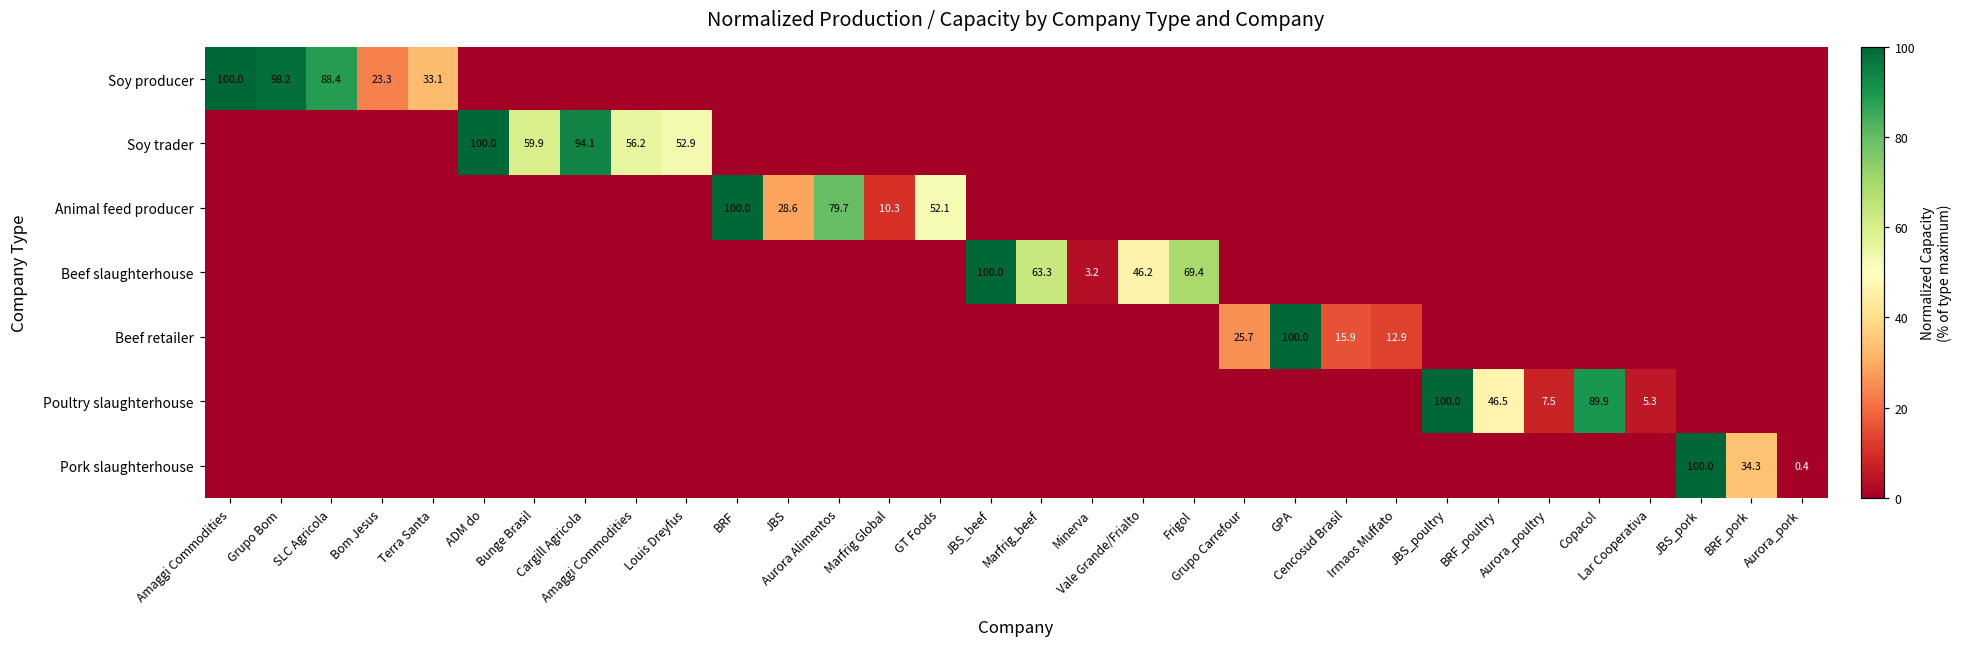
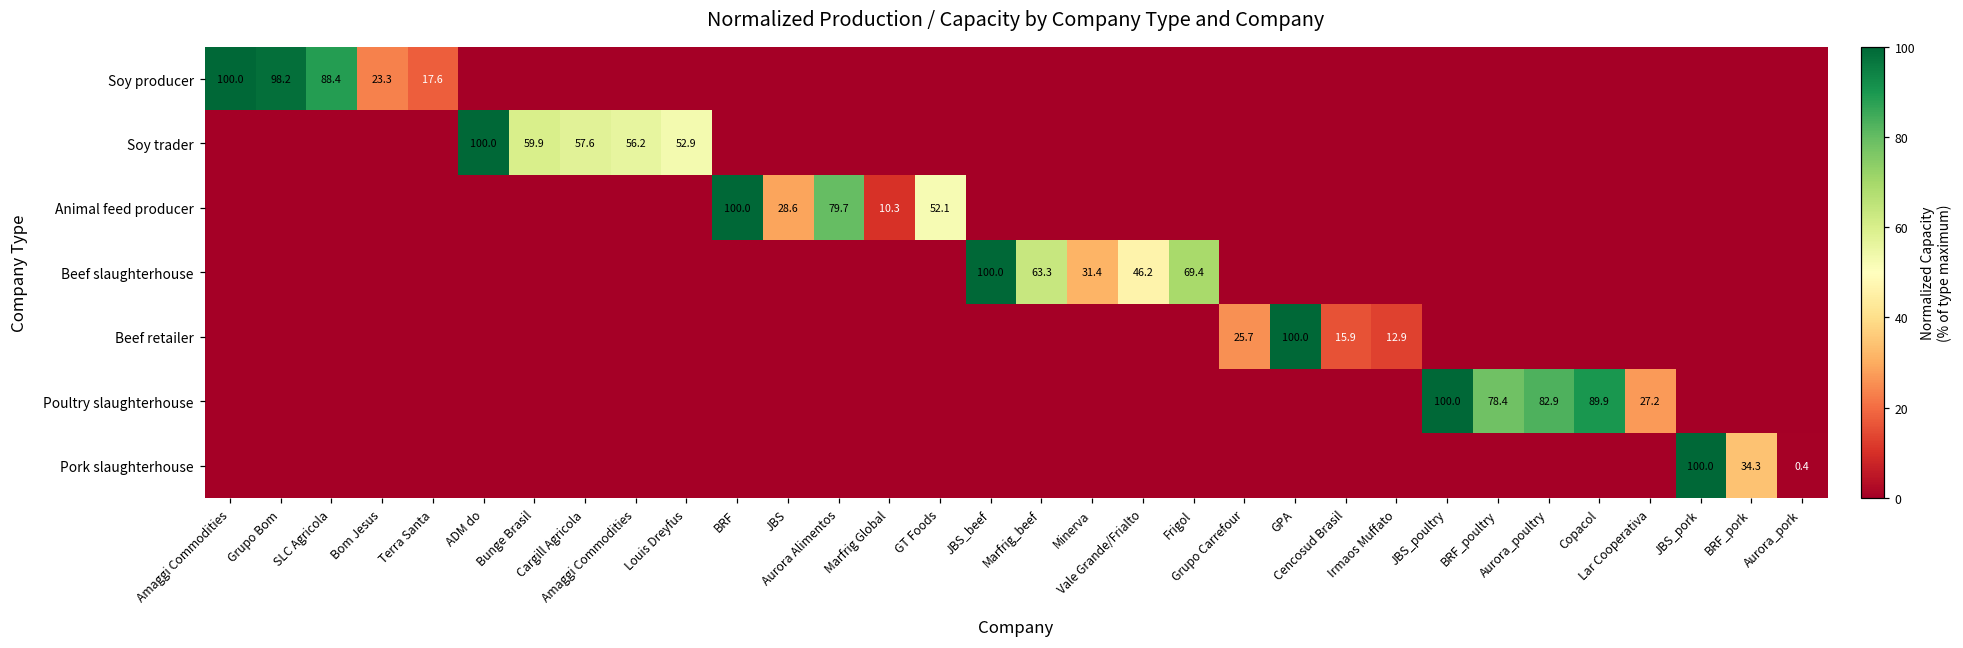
  {
    "Soy producer": {
      "Grupo Bom": 98.2,
      "SLC Agricola": 88.4,
      "Bom Jesus": 23.3,
-     "Terra Santa": 33.1
+     "Terra Santa": 17.6
    },
    "Soy trader": {
      "ADM do": 100.0,
      "Bunge Brasil": 59.9,
-     "Cargill Agricola": 94.1,
+     "Cargill Agricola": 57.6,
      "Louis Dreyfus": 52.9
    },
    "Animal feed producer": {
      "BRF": 100.0,
      "JBS": 28.6,
      "Aurora Alimentos": 79.7,
      "Marfrig Global": 10.3,
      "GT Foods": 52.1
    },
    "Beef slaughterhouse": {
      "JBS_beef": 100.0,
      "Marfrig_beef": 63.3,
-     "Minerva": 3.2,
+     "Minerva": 31.4,
      "Vale Grande/Frialto": 46.2,
      "Frigol": 69.4
    },
    "Beef retailer": {
      "Grupo Carrefour": 25.7,
      "GPA": 100.0,
      "Cencosud Brasil": 15.9,
      "Irmaos Muffato": 12.9
    },
    "Poultry slaughterhouse": {
      "JBS_poultry": 100.0,
-     "BRF_poultry": 46.5,
-     "Aurora_poultry": 7.5,
+     "BRF_poultry": 78.4,
+     "Aurora_poultry": 82.9,
      "Copacol": 89.9,
-     "Lar Cooperativa": 5.3
+     "Lar Cooperativa": 27.2
    },
    "Pork slaughterhouse": {
      "JBS_pork": 100.0,
      "BRF_pork": 34.3,
      "Aurora_pork": 0.4
    }
  }
